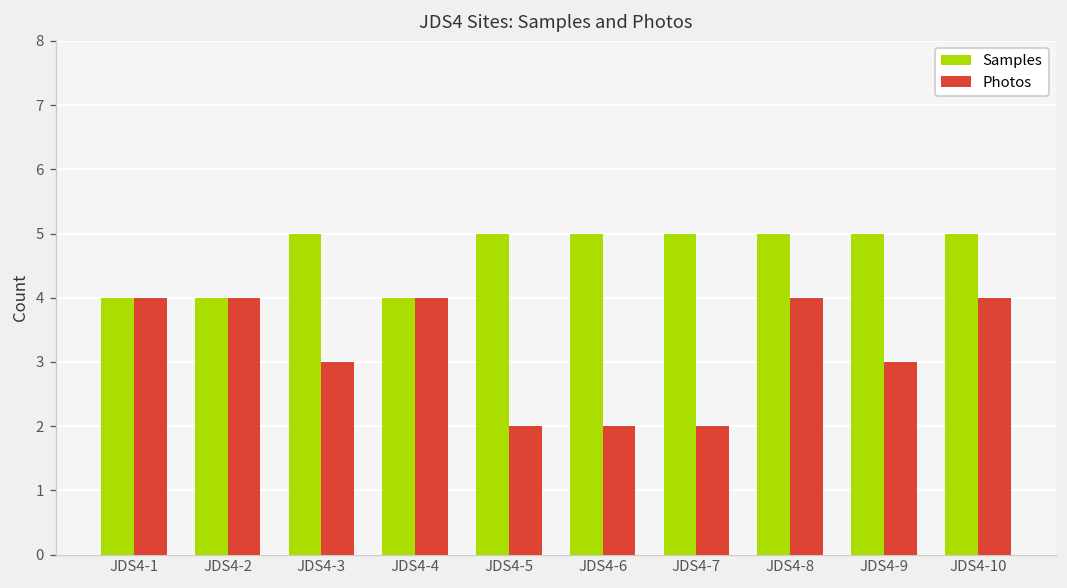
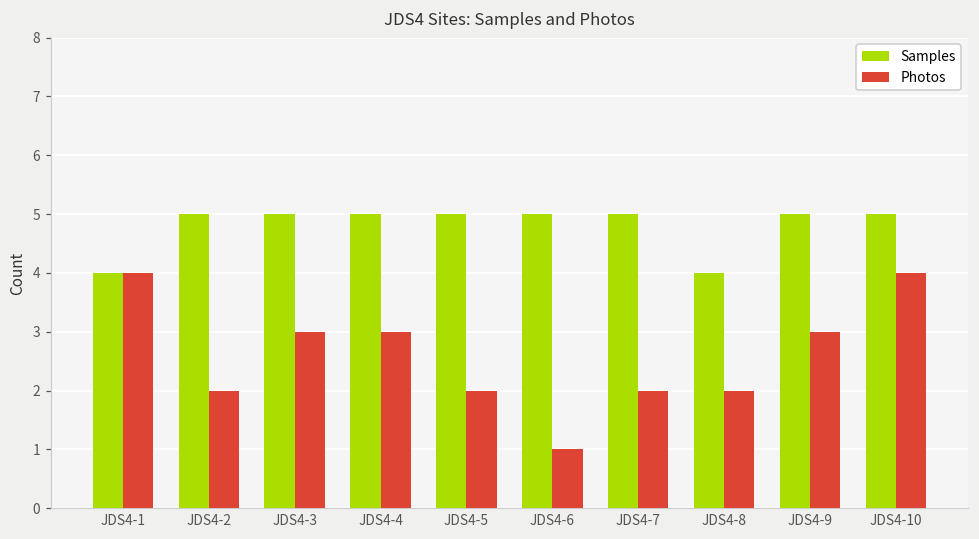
  {
    "Samples": {
      "JDS4-1": 4,
-     "JDS4-2": 4,
+     "JDS4-2": 5,
      "JDS4-3": 5,
-     "JDS4-4": 4,
+     "JDS4-4": 5,
      "JDS4-5": 5,
      "JDS4-6": 5,
      "JDS4-7": 5,
-     "JDS4-8": 5,
+     "JDS4-8": 4,
      "JDS4-9": 5,
      "JDS4-10": 5
    },
    "Photos": {
      "JDS4-1": 4,
-     "JDS4-2": 4,
+     "JDS4-2": 2,
      "JDS4-3": 3,
-     "JDS4-4": 4,
+     "JDS4-4": 3,
      "JDS4-5": 2,
-     "JDS4-6": 2,
+     "JDS4-6": 1,
      "JDS4-7": 2,
-     "JDS4-8": 4,
+     "JDS4-8": 2,
      "JDS4-9": 3,
      "JDS4-10": 4
    }
  }
